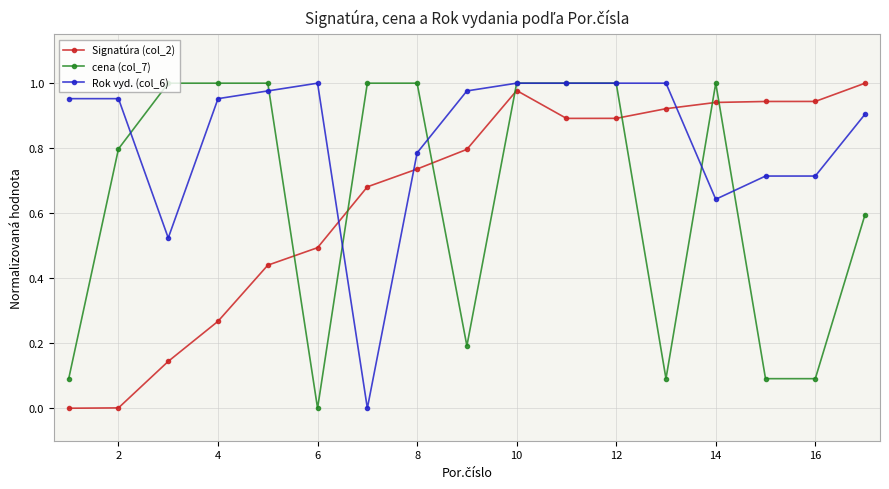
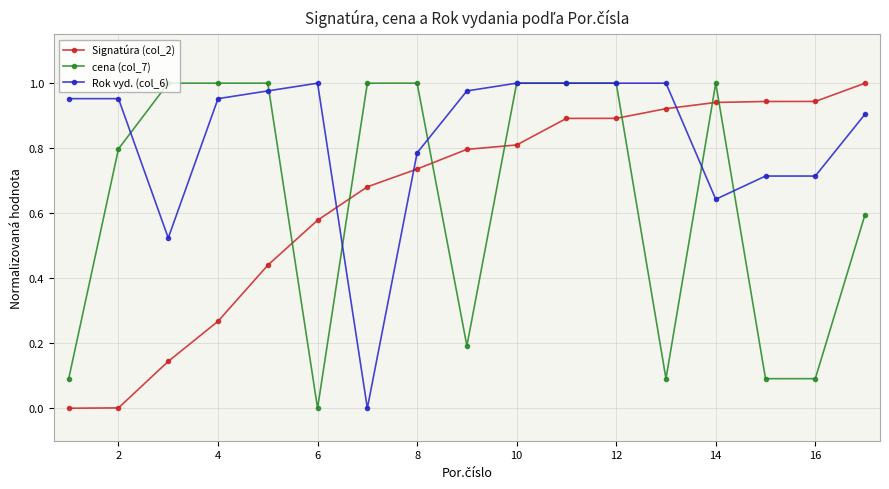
  {
    "Signatúra (col_2)": {
      "2": 0.00,
      "4": 0.27,
-     "6": 0.49,
+     "6": 0.58,
      "8": 0.74,
-     "10": 0.98,
+     "10": 0.81,
      "12": 0.89,
      "14": 0.94,
      "16": 0.94
    },
    "cena (col_7)": {
      "2": 0.80,
      "4": 1.00,
      "6": 0.00,
      "8": 1.00,
      "14": 1.00,
      "16": 0.09
    },
    "Rok vyd. (col_6)": {
      "2": 0.95,
      "4": 0.95,
      "6": 1.00,
      "8": 0.79,
      "14": 0.64,
      "16": 0.71
    }
  }
